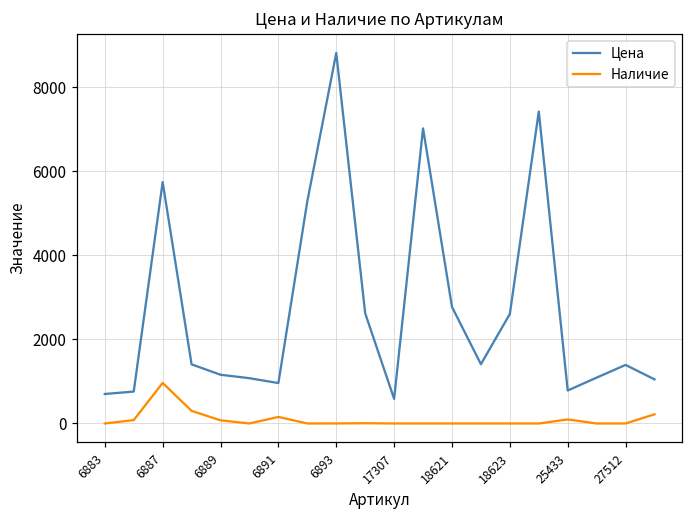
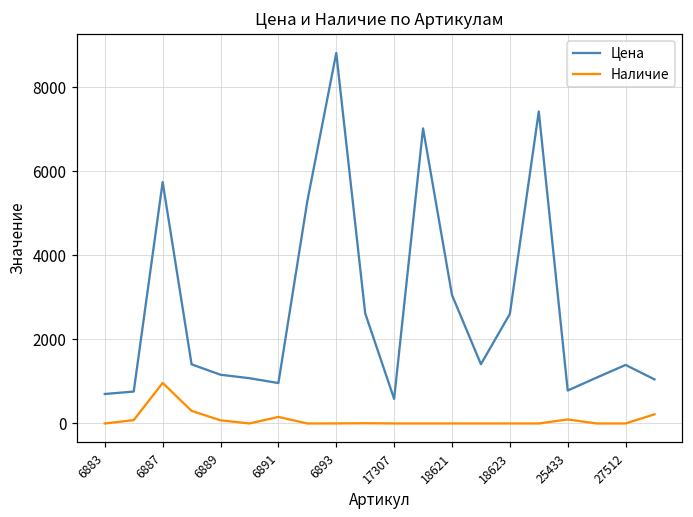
  {
    "Цена": {
      "6883": 700,
      "6887": 5700,
      "6889": 1200,
      "6891": 1000,
      "6893": 8800,
      "17307": 600,
-     "18621": 2800,
+     "18621": 3100,
      "18623": 2600,
      "25433": 800,
      "27512": 1400
    },
    "Наличие": {
      "6883": 0,
      "6887": 1000,
      "6889": 100,
      "6891": 200,
      "6893": 0,
      "17307": 0,
      "18621": 0,
      "18623": 0,
      "25433": 100,
      "27512": 0
    }
  }
